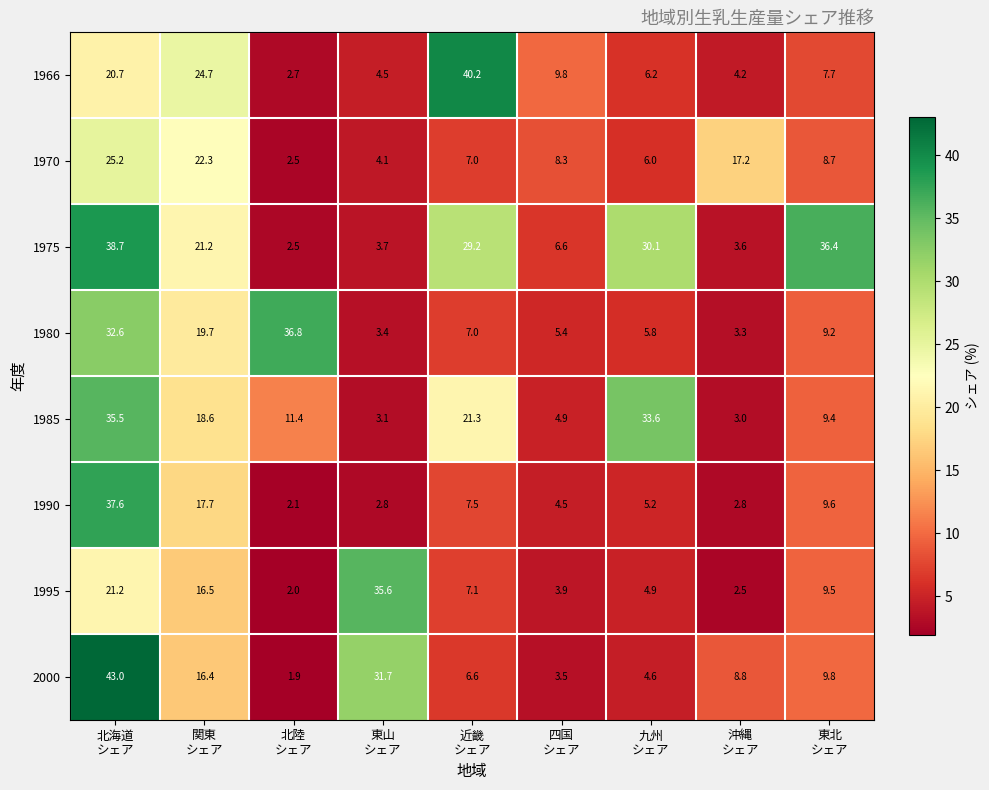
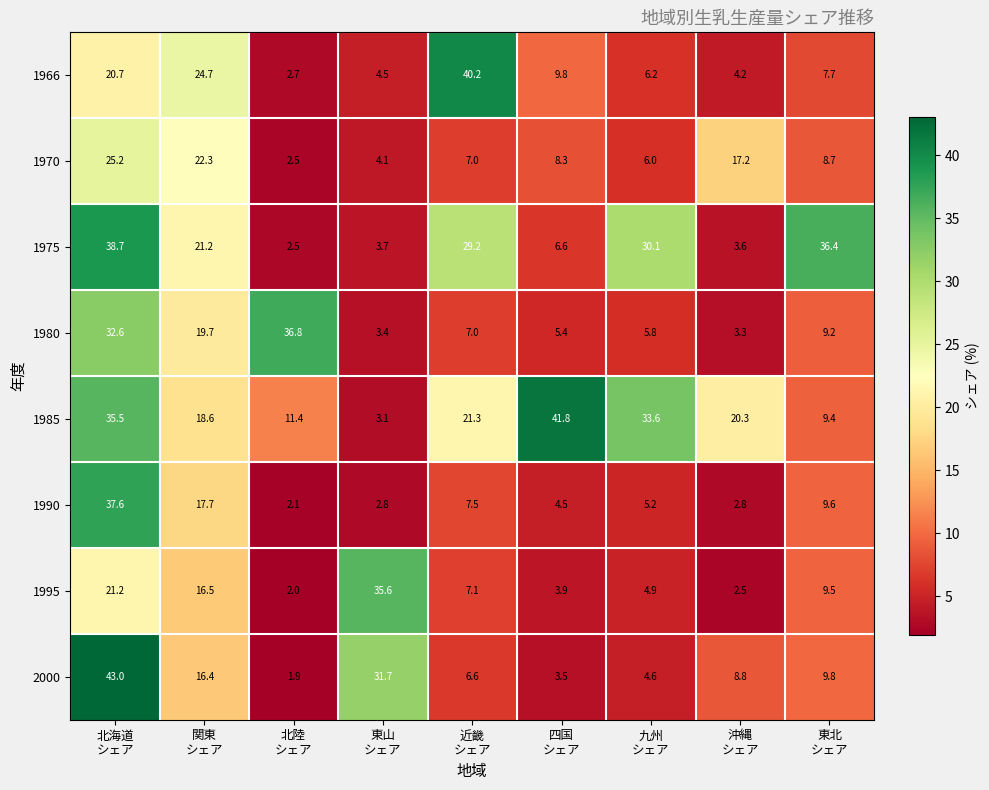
  {
    "1966": {
      "北海道 シェア": 20.7,
      "関東 シェア": 24.7,
      "北陸 シェア": 2.7,
      "東山 シェア": 4.5,
      "近畿 シェア": 40.2,
      "四国 シェア": 9.8,
      "九州 シェア": 6.2,
      "沖縄 シェア": 4.2,
      "東北 シェア": 7.7
    },
    "1970": {
      "北海道 シェア": 25.2,
      "関東 シェア": 22.3,
      "北陸 シェア": 2.5,
      "東山 シェア": 4.1,
      "近畿 シェア": 7.0,
      "四国 シェア": 8.3,
      "九州 シェア": 6.0,
      "沖縄 シェア": 17.2,
      "東北 シェア": 8.7
    },
    "1975": {
      "北海道 シェア": 38.7,
      "関東 シェア": 21.2,
      "北陸 シェア": 2.5,
      "東山 シェア": 3.7,
      "近畿 シェア": 29.2,
      "四国 シェア": 6.6,
      "九州 シェア": 30.1,
      "沖縄 シェア": 3.6,
      "東北 シェア": 36.4
    },
    "1980": {
      "北海道 シェア": 32.6,
      "関東 シェア": 19.7,
      "北陸 シェア": 36.8,
      "東山 シェア": 3.4,
      "近畿 シェア": 7.0,
      "四国 シェア": 5.4,
      "九州 シェア": 5.8,
      "沖縄 シェア": 3.3,
      "東北 シェア": 9.2
    },
    "1985": {
      "北海道 シェア": 35.5,
      "関東 シェア": 18.6,
      "北陸 シェア": 11.4,
      "東山 シェア": 3.1,
      "近畿 シェア": 21.3,
-     "四国 シェア": 4.9,
+     "四国 シェア": 41.8,
      "九州 シェア": 33.6,
-     "沖縄 シェア": 3.0,
+     "沖縄 シェア": 20.3,
      "東北 シェア": 9.4
    },
    "1990": {
      "北海道 シェア": 37.6,
      "関東 シェア": 17.7,
      "北陸 シェア": 2.1,
      "東山 シェア": 2.8,
      "近畿 シェア": 7.5,
      "四国 シェア": 4.5,
      "九州 シェア": 5.2,
      "沖縄 シェア": 2.8,
      "東北 シェア": 9.6
    },
    "1995": {
      "北海道 シェア": 21.2,
      "関東 シェア": 16.5,
      "北陸 シェア": 2.0,
      "東山 シェア": 35.6,
      "近畿 シェア": 7.1,
      "四国 シェア": 3.9,
      "九州 シェア": 4.9,
      "沖縄 シェア": 2.5,
      "東北 シェア": 9.5
    },
    "2000": {
      "北海道 シェア": 43.0,
      "関東 シェア": 16.4,
      "北陸 シェア": 1.9,
      "東山 シェア": 31.7,
      "近畿 シェア": 6.6,
      "四国 シェア": 3.5,
      "九州 シェア": 4.6,
      "沖縄 シェア": 8.8,
      "東北 シェア": 9.8
    }
  }
